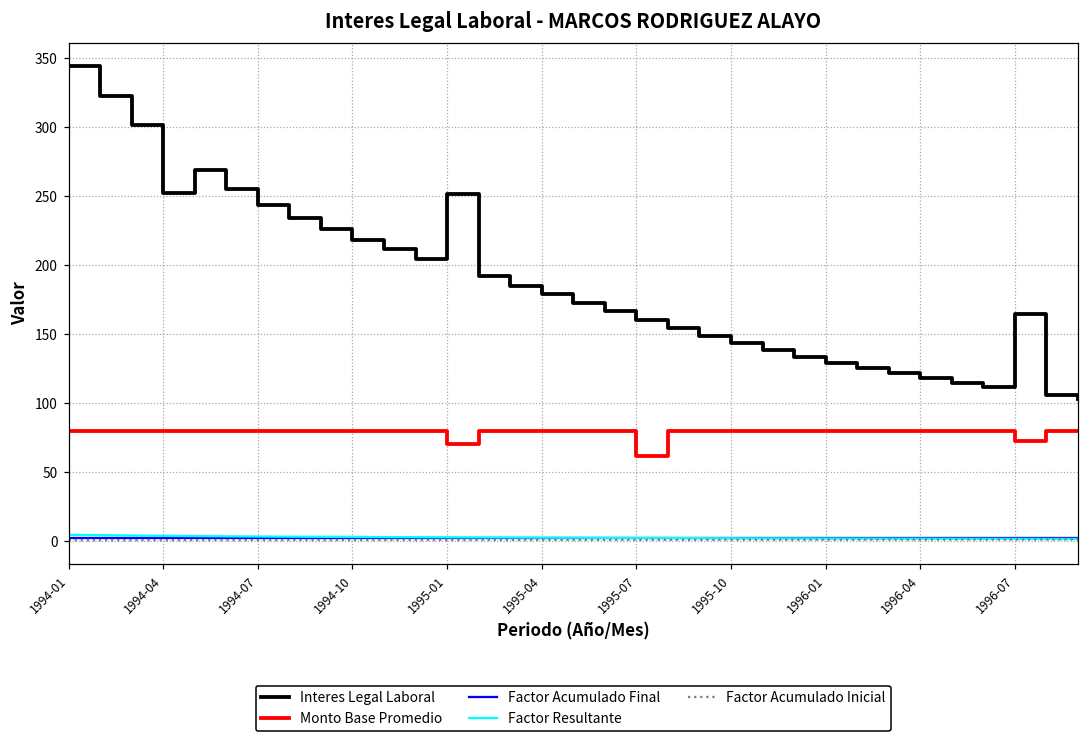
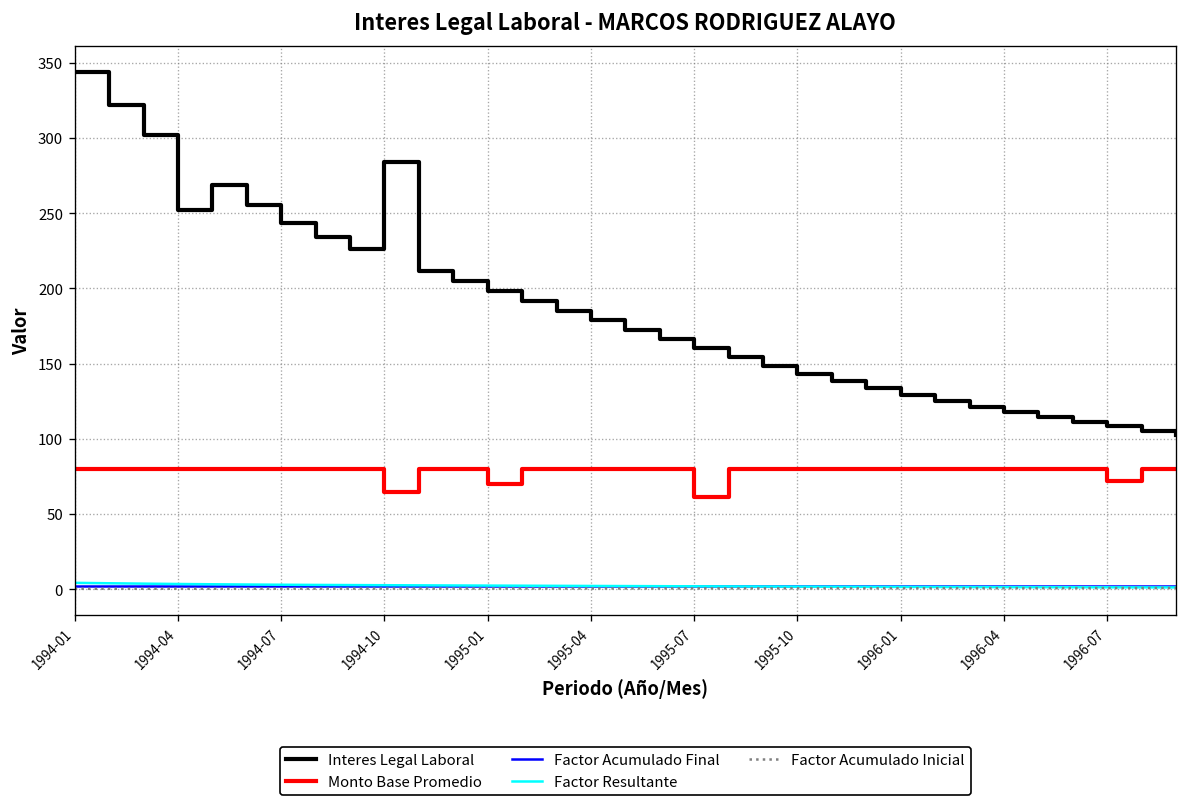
  {
    "Interes Legal Laboral": {
      "1994-01": 344,
      "1994-04": 252,
      "1994-07": 244,
-     "1994-10": 218,
-     "1995-01": 251,
+     "1994-10": 284,
+     "1995-01": 198,
      "1995-04": 179,
      "1995-07": 160,
      "1995-10": 143,
      "1996-01": 129,
      "1996-04": 118,
-     "1996-07": 164
+     "1996-07": 108
    },
    "Monto Base Promedio": {
      "1994-01": 80,
      "1994-04": 80,
      "1994-07": 80,
-     "1994-10": 80,
+     "1994-10": 65,
      "1995-01": 70,
      "1995-04": 80,
      "1995-07": 61,
      "1995-10": 80,
      "1996-01": 80,
      "1996-04": 80,
      "1996-07": 72
    },
    "Factor Resultante": {
      "1994-01": 4
    }
  }
